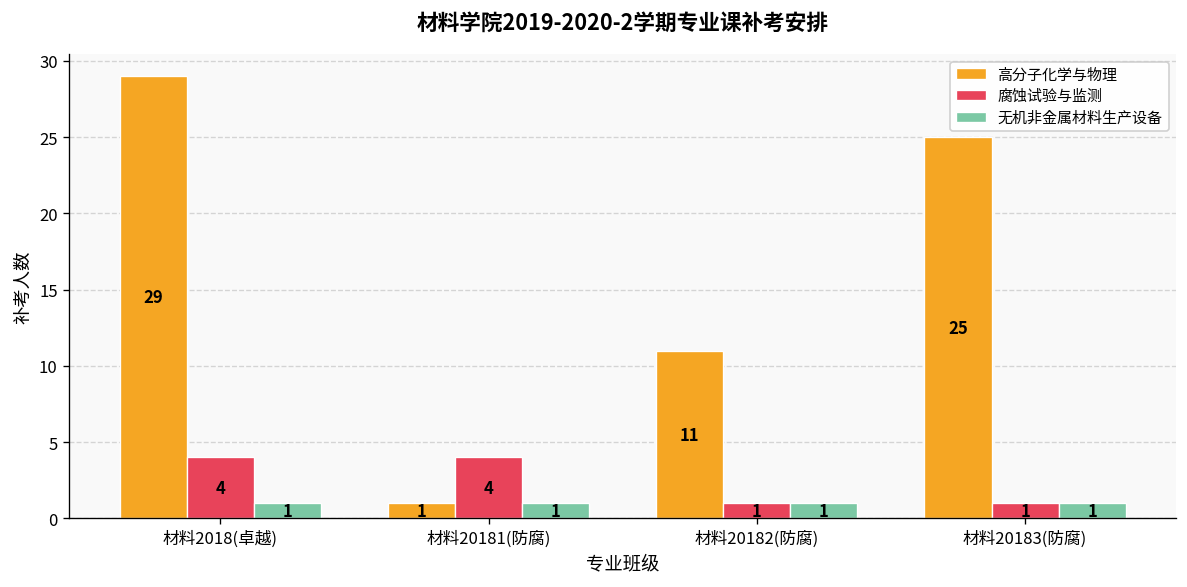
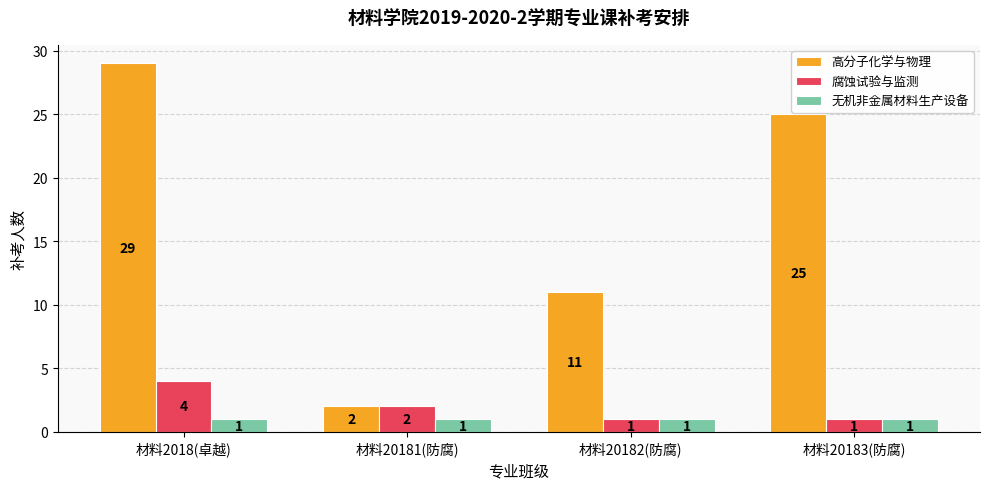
  {
    "高分子化学与物理": {
      "材料2018(卓越)": 29,
-     "材料20181(防腐)": 1,
+     "材料20181(防腐)": 2,
      "材料20182(防腐)": 11,
      "材料20183(防腐)": 25
    },
    "腐蚀试验与监测": {
      "材料2018(卓越)": 4,
-     "材料20181(防腐)": 4,
+     "材料20181(防腐)": 2,
      "材料20182(防腐)": 1,
      "材料20183(防腐)": 1
    },
    "无机非金属材料生产设备": {
      "材料2018(卓越)": 1,
      "材料20181(防腐)": 1,
      "材料20182(防腐)": 1,
      "材料20183(防腐)": 1
    }
  }
